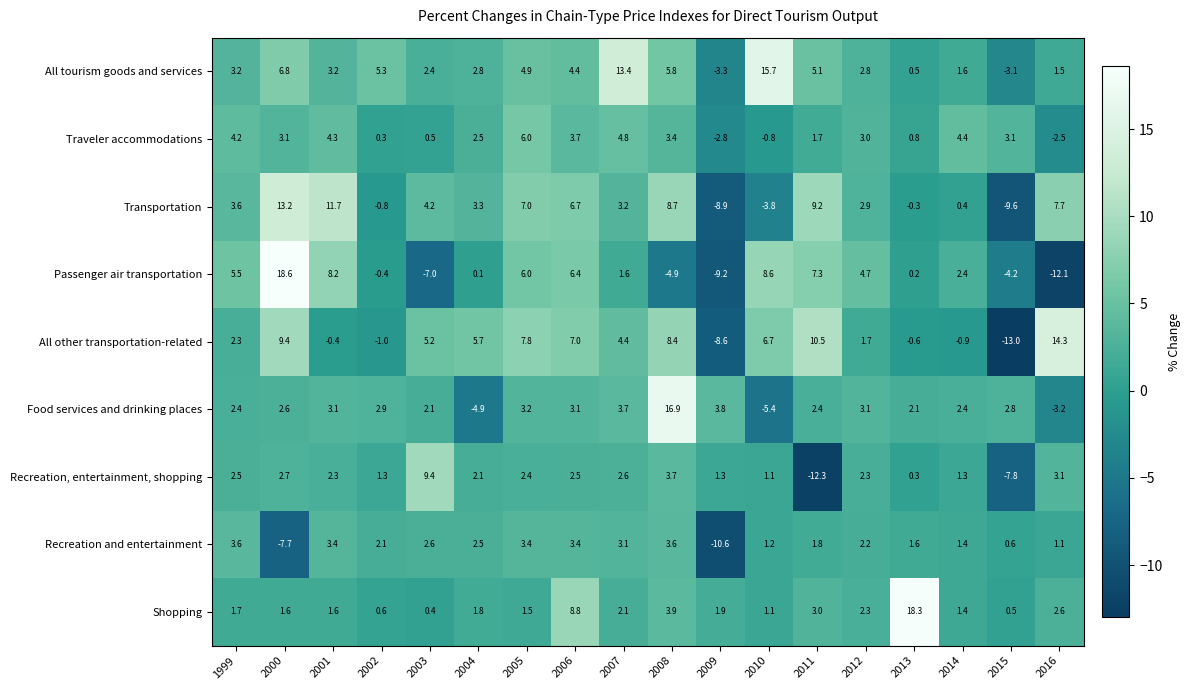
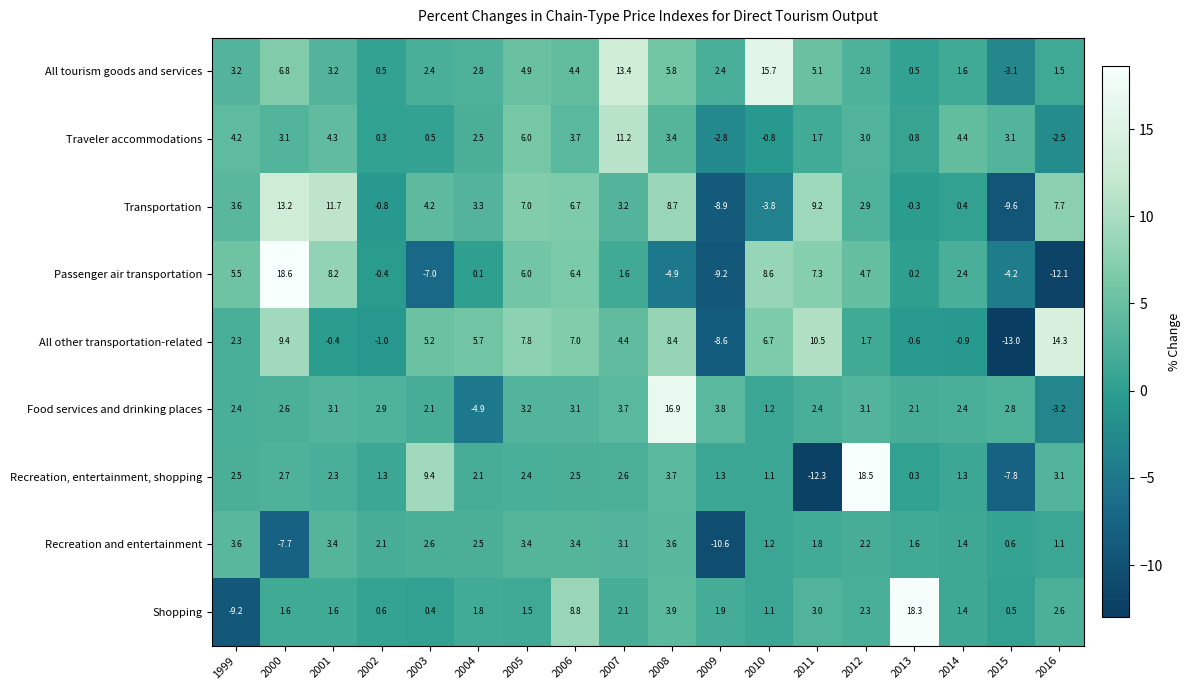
  {
    "All tourism goods and services": {
      "1999": 3.2,
      "2000": 6.8,
      "2001": 3.2,
-     "2002": 5.3,
+     "2002": 0.5,
      "2003": 2.4,
      "2004": 2.8,
      "2005": 4.9,
      "2006": 4.4,
      "2007": 13.4,
      "2008": 5.8,
-     "2009": -3.3,
+     "2009": 2.4,
      "2010": 15.7,
      "2011": 5.1,
      "2012": 2.8,
      "2013": 0.5,
      "2014": 1.6,
      "2015": -3.1,
      "2016": 1.5
    },
    "Traveler accommodations": {
      "1999": 4.2,
      "2000": 3.1,
      "2001": 4.3,
      "2002": 0.3,
      "2003": 0.5,
      "2004": 2.5,
      "2005": 6.0,
      "2006": 3.7,
-     "2007": 4.8,
+     "2007": 11.2,
      "2008": 3.4,
      "2009": -2.8,
      "2010": -0.8,
      "2011": 1.7,
      "2012": 3.0,
      "2013": 0.8,
      "2014": 4.4,
      "2015": 3.1,
      "2016": -2.5
    },
    "Transportation": {
      "1999": 3.6,
      "2000": 13.2,
      "2001": 11.7,
      "2002": -0.8,
      "2003": 4.2,
      "2004": 3.3,
      "2005": 7.0,
      "2006": 6.7,
      "2007": 3.2,
      "2008": 8.7,
      "2009": -8.9,
      "2010": -3.8,
      "2011": 9.2,
      "2012": 2.9,
      "2013": -0.3,
      "2014": 0.4,
      "2015": -9.6,
      "2016": 7.7
    },
    "Passenger air transportation": {
      "1999": 5.5,
      "2000": 18.6,
      "2001": 8.2,
      "2002": -0.4,
      "2003": -7.0,
      "2004": 0.1,
      "2005": 6.0,
      "2006": 6.4,
      "2007": 1.6,
      "2008": -4.9,
      "2009": -9.2,
      "2010": 8.6,
      "2011": 7.3,
      "2012": 4.7,
      "2013": 0.2,
      "2014": 2.4,
      "2015": -4.2,
      "2016": -12.1
    },
    "All other transportation-related": {
      "1999": 2.3,
      "2000": 9.4,
      "2001": -0.4,
      "2002": -1.0,
      "2003": 5.2,
      "2004": 5.7,
      "2005": 7.8,
      "2006": 7.0,
      "2007": 4.4,
      "2008": 8.4,
      "2009": -8.6,
      "2010": 6.7,
      "2011": 10.5,
      "2012": 1.7,
      "2013": -0.6,
      "2014": -0.9,
      "2015": -13.0,
      "2016": 14.3
    },
    "Food services and drinking places": {
      "1999": 2.4,
      "2000": 2.6,
      "2001": 3.1,
      "2002": 2.9,
      "2003": 2.1,
      "2004": -4.9,
      "2005": 3.2,
      "2006": 3.1,
      "2007": 3.7,
      "2008": 16.9,
      "2009": 3.8,
-     "2010": -5.4,
+     "2010": 1.2,
      "2011": 2.4,
      "2012": 3.1,
      "2013": 2.1,
      "2014": 2.4,
      "2015": 2.8,
      "2016": -3.2
    },
    "Recreation, entertainment, shopping": {
      "1999": 2.5,
      "2000": 2.7,
      "2001": 2.3,
      "2002": 1.3,
      "2003": 9.4,
      "2004": 2.1,
      "2005": 2.4,
      "2006": 2.5,
      "2007": 2.6,
      "2008": 3.7,
      "2009": 1.3,
      "2010": 1.1,
      "2011": -12.3,
-     "2012": 2.3,
+     "2012": 18.5,
      "2013": 0.3,
      "2014": 1.3,
      "2015": -7.8,
      "2016": 3.1
    },
    "Recreation and entertainment": {
      "1999": 3.6,
      "2000": -7.7,
      "2001": 3.4,
      "2002": 2.1,
      "2003": 2.6,
      "2004": 2.5,
      "2005": 3.4,
      "2006": 3.4,
      "2007": 3.1,
      "2008": 3.6,
      "2009": -10.6,
      "2010": 1.2,
      "2011": 1.8,
      "2012": 2.2,
      "2013": 1.6,
      "2014": 1.4,
      "2015": 0.6,
      "2016": 1.1
    },
    "Shopping": {
-     "1999": 1.7,
+     "1999": -9.2,
      "2000": 1.6,
      "2001": 1.6,
      "2002": 0.6,
      "2003": 0.4,
      "2004": 1.8,
      "2005": 1.5,
      "2006": 8.8,
      "2007": 2.1,
      "2008": 3.9,
      "2009": 1.9,
      "2010": 1.1,
      "2011": 3.0,
      "2012": 2.3,
      "2013": 18.3,
      "2014": 1.4,
      "2015": 0.5,
      "2016": 2.6
    }
  }
